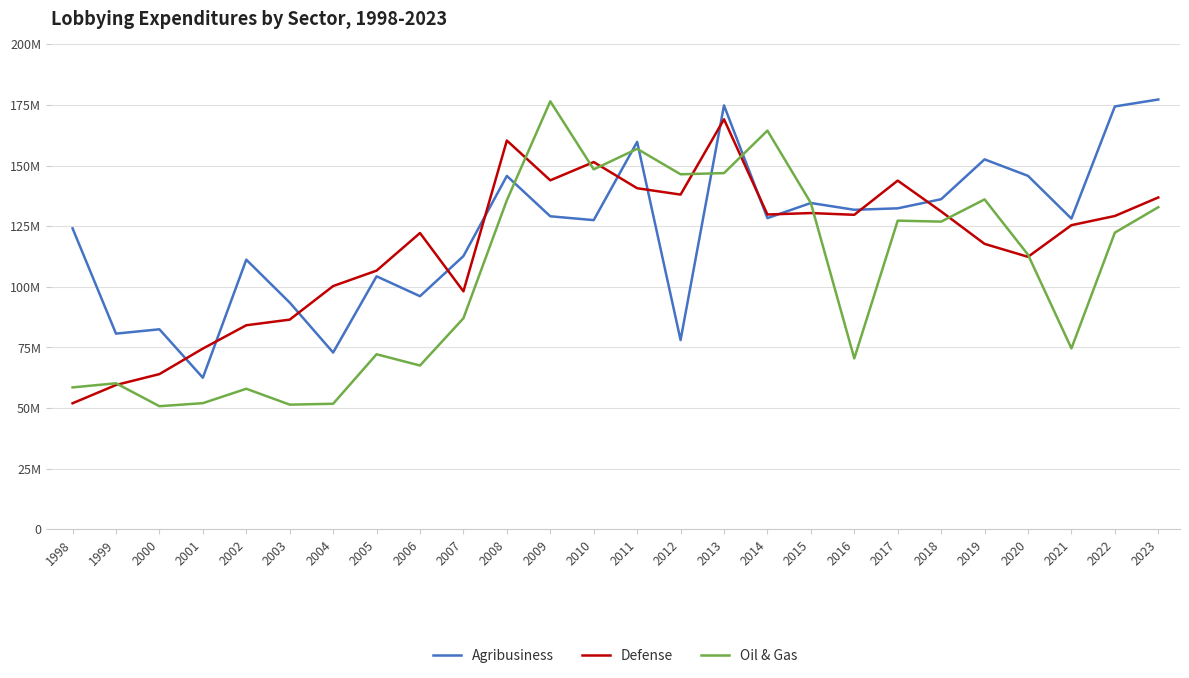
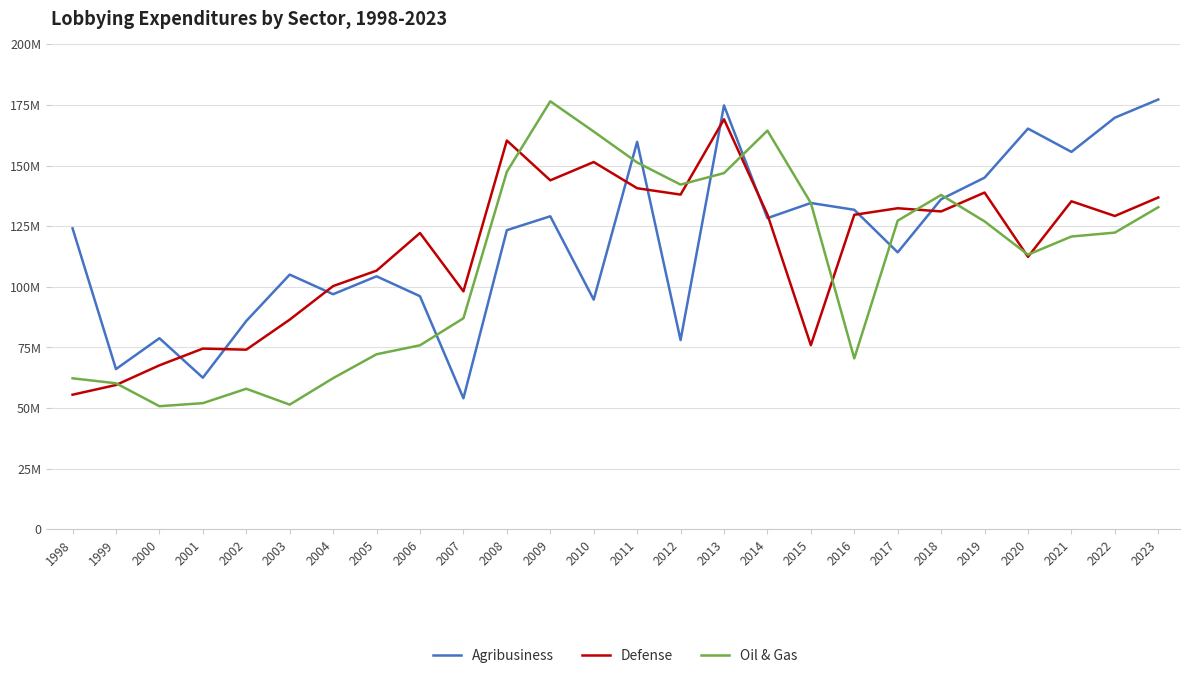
  {
    "Agribusiness": {
      "1998": 124000000,
-     "1999": 81000000,
-     "2000": 82000000,
+     "1999": 66000000,
+     "2000": 79000000,
      "2001": 63000000,
-     "2002": 111000000,
-     "2003": 93000000,
-     "2004": 73000000,
+     "2002": 86000000,
+     "2003": 105000000,
+     "2004": 97000000,
      "2005": 104000000,
      "2006": 96000000,
-     "2007": 113000000,
-     "2008": 146000000,
+     "2007": 54000000,
+     "2008": 123000000,
      "2009": 129000000,
-     "2010": 128000000,
+     "2010": 95000000,
      "2011": 160000000,
      "2012": 78000000,
      "2013": 175000000,
      "2014": 128000000,
      "2016": 132000000,
-     "2017": 132000000,
+     "2017": 114000000,
      "2018": 136000000,
-     "2019": 153000000,
-     "2020": 146000000,
-     "2021": 128000000,
-     "2022": 174000000,
+     "2019": 145000000,
+     "2020": 165000000,
+     "2021": 156000000,
+     "2022": 170000000,
      "2023": 177000000
    },
    "Defense": {
-     "1998": 52000000,
-     "2000": 64000000,
+     "1998": 55000000,
+     "2000": 68000000,
      "2001": 75000000,
-     "2002": 84000000,
+     "2002": 74000000,
      "2003": 86000000,
      "2004": 100000000,
      "2005": 107000000,
      "2006": 122000000,
      "2007": 98000000,
      "2008": 160000000,
      "2009": 144000000,
      "2010": 151000000,
      "2011": 141000000,
      "2012": 138000000,
      "2013": 169000000,
      "2014": 130000000,
-     "2015": 130000000,
+     "2015": 76000000,
      "2016": 130000000,
-     "2017": 144000000,
+     "2017": 132000000,
      "2018": 131000000,
-     "2019": 118000000,
-     "2021": 125000000,
+     "2019": 139000000,
+     "2021": 135000000,
      "2022": 129000000,
      "2023": 137000000
    },
    "Oil & Gas": {
-     "1998": 59000000,
+     "1998": 62000000,
      "2000": 51000000,
      "2001": 52000000,
      "2002": 58000000,
      "2003": 51000000,
-     "2004": 52000000,
+     "2004": 62000000,
      "2005": 72000000,
-     "2006": 68000000,
+     "2006": 76000000,
      "2007": 87000000,
-     "2008": 136000000,
+     "2008": 147000000,
      "2009": 177000000,
-     "2010": 148000000,
-     "2011": 157000000,
-     "2012": 146000000,
+     "2010": 164000000,
+     "2011": 151000000,
+     "2012": 142000000,
      "2013": 147000000,
      "2014": 164000000,
      "2016": 70000000,
      "2017": 127000000,
-     "2018": 127000000,
-     "2019": 136000000,
-     "2021": 75000000,
+     "2018": 138000000,
+     "2019": 127000000,
+     "2021": 121000000,
      "2022": 122000000,
      "2023": 133000000
    }
  }
